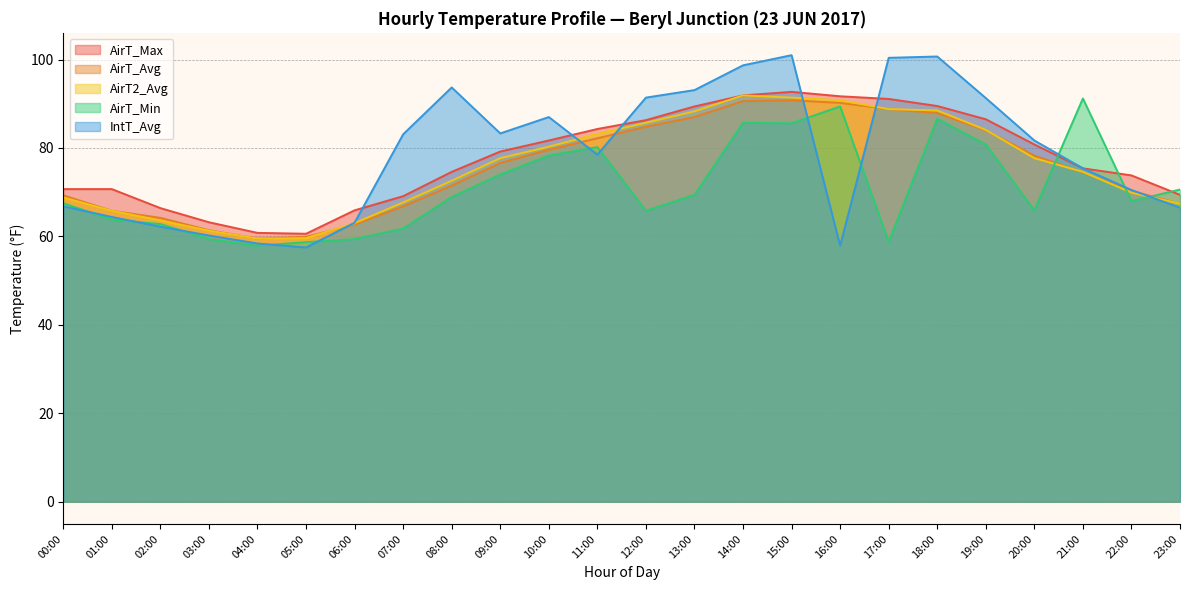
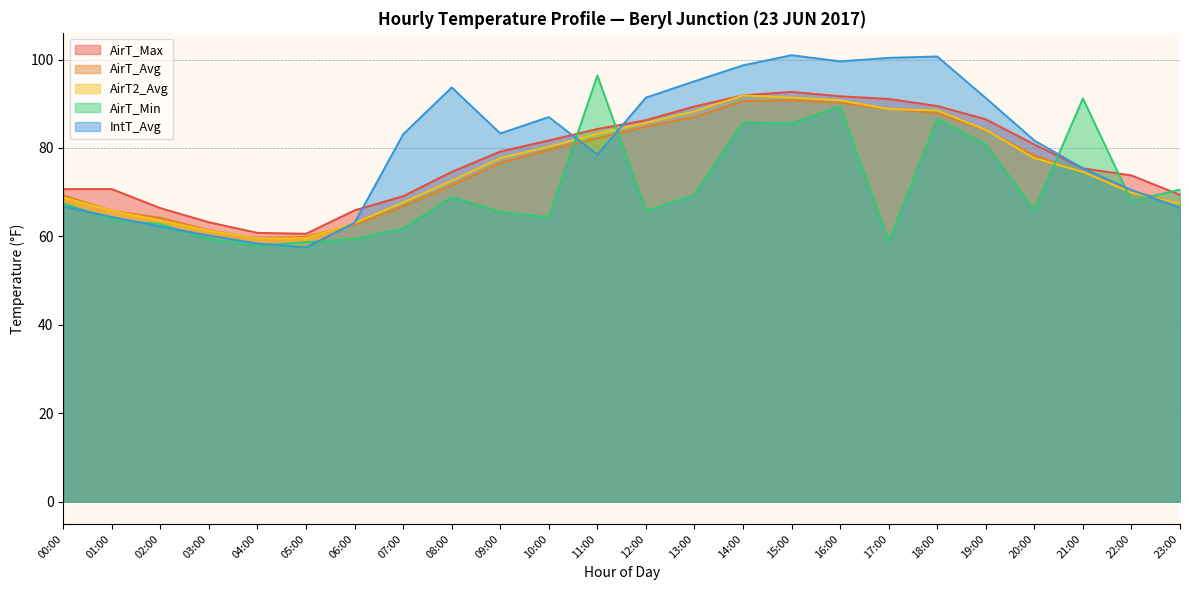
  {
    "AirT_Min": {
      "00:00": 68,
      "01:00": 64,
      "02:00": 63,
      "03:00": 59,
      "05:00": 59,
      "06:00": 59,
      "07:00": 62,
      "08:00": 69,
-     "09:00": 74,
-     "10:00": 78,
-     "11:00": 80,
+     "09:00": 66,
+     "10:00": 64,
+     "11:00": 96,
      "12:00": 66,
      "13:00": 69,
      "14:00": 86,
      "15:00": 86,
      "16:00": 89,
      "17:00": 59,
      "18:00": 87,
      "19:00": 81,
      "20:00": 66,
      "21:00": 91,
      "22:00": 68,
      "23:00": 71
    },
    "IntT_Avg": {
      "00:00": 67,
      "01:00": 64,
      "02:00": 62,
      "03:00": 60,
      "05:00": 58,
      "07:00": 83,
      "08:00": 94,
      "09:00": 83,
      "10:00": 87,
      "11:00": 79,
      "12:00": 91,
-     "13:00": 93,
+     "13:00": 95,
      "14:00": 99,
      "15:00": 101,
-     "16:00": 58,
+     "16:00": 100,
      "17:00": 100,
      "18:00": 101,
      "19:00": 91,
      "20:00": 82,
      "23:00": 67
    }
  }
